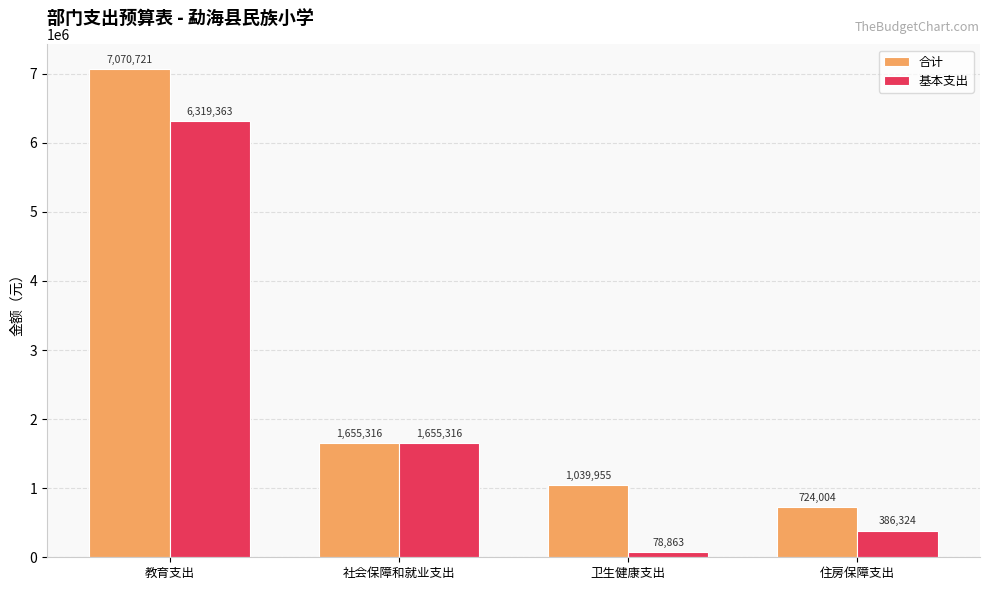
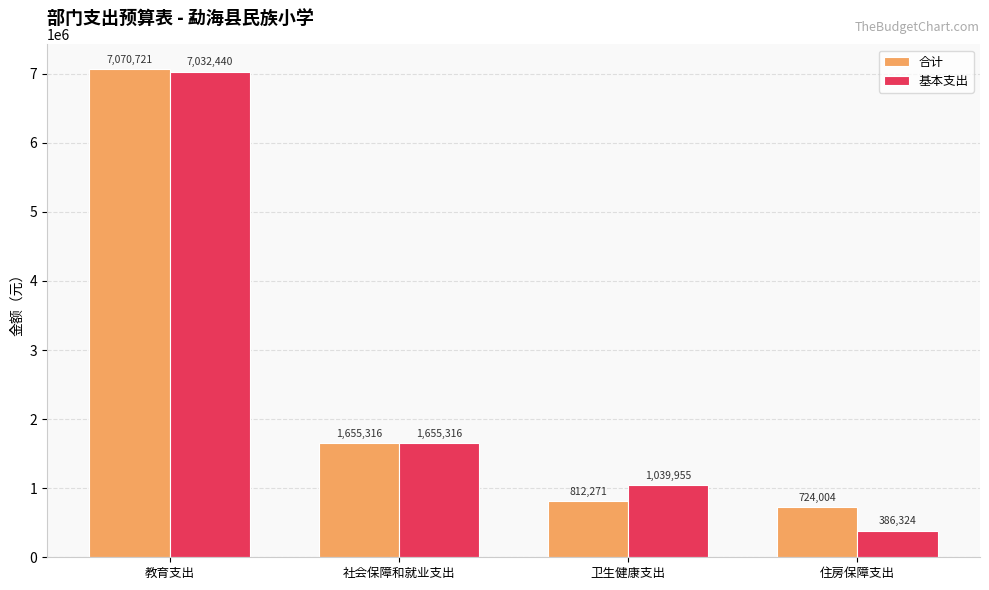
  {
    "合计": {
      "教育支出": "7,070,721",
      "社会保障和就业支出": "1,655,316",
-     "卫生健康支出": "1,039,955",
+     "卫生健康支出": "812,271",
      "住房保障支出": "724,004"
    },
    "基本支出": {
-     "教育支出": "6,319,363",
+     "教育支出": "7,032,440",
      "社会保障和就业支出": "1,655,316",
-     "卫生健康支出": "78,863",
+     "卫生健康支出": "1,039,955",
      "住房保障支出": "386,324"
    }
  }
